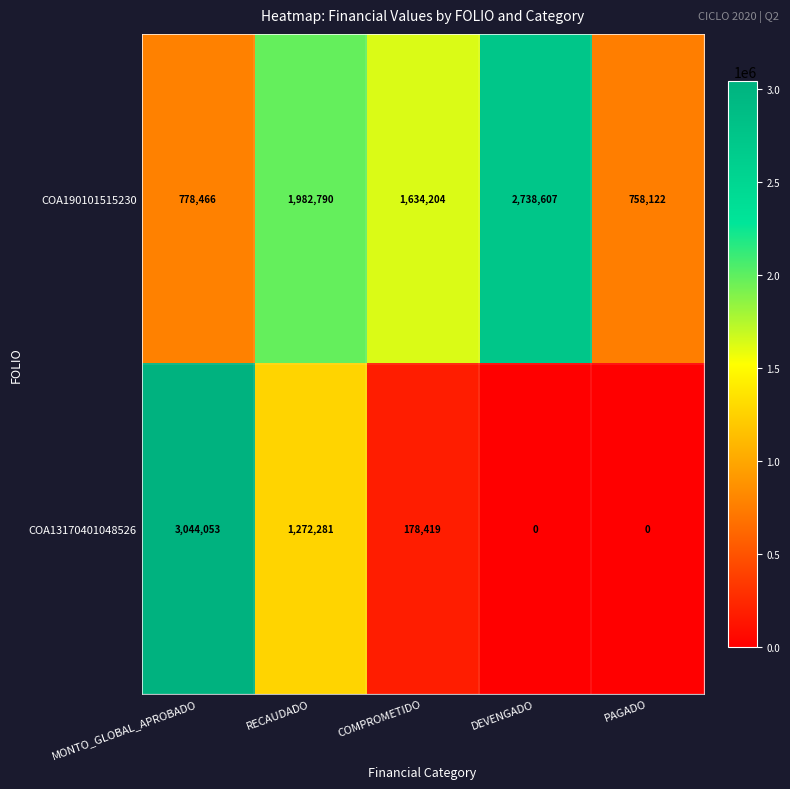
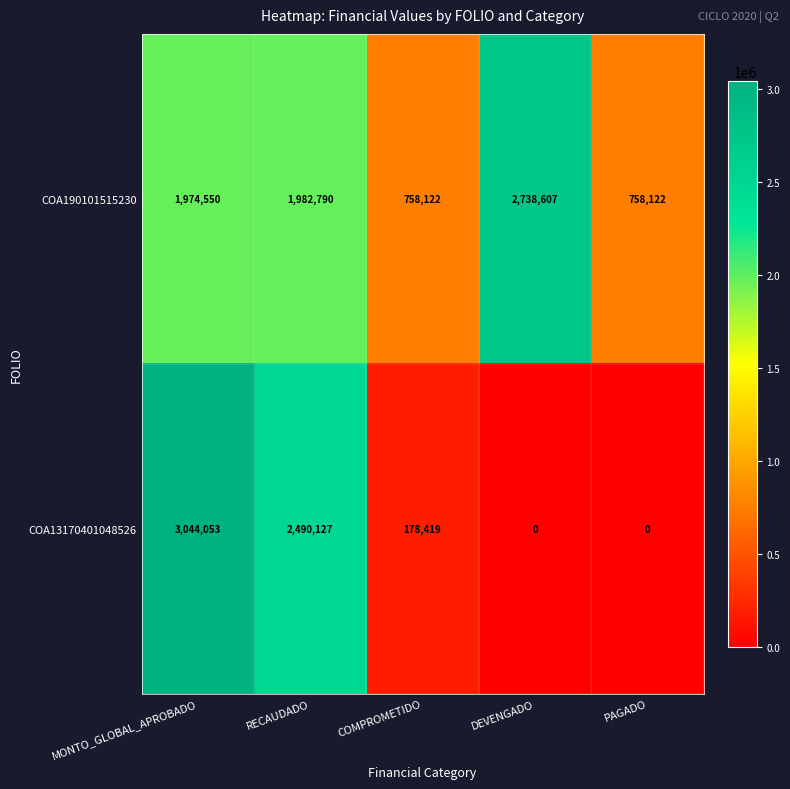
  {
    "COA190101515230": {
-     "MONTO_GLOBAL_APROBADO": "778,466",
+     "MONTO_GLOBAL_APROBADO": "1,974,550",
      "RECAUDADO": "1,982,790",
-     "COMPROMETIDO": "1,634,204",
+     "COMPROMETIDO": "758,122",
      "DEVENGADO": "2,738,607",
      "PAGADO": "758,122"
    },
    "COA13170401048526": {
      "MONTO_GLOBAL_APROBADO": "3,044,053",
-     "RECAUDADO": "1,272,281",
+     "RECAUDADO": "2,490,127",
      "COMPROMETIDO": "178,419",
      "DEVENGADO": "0",
      "PAGADO": "0"
    }
  }
